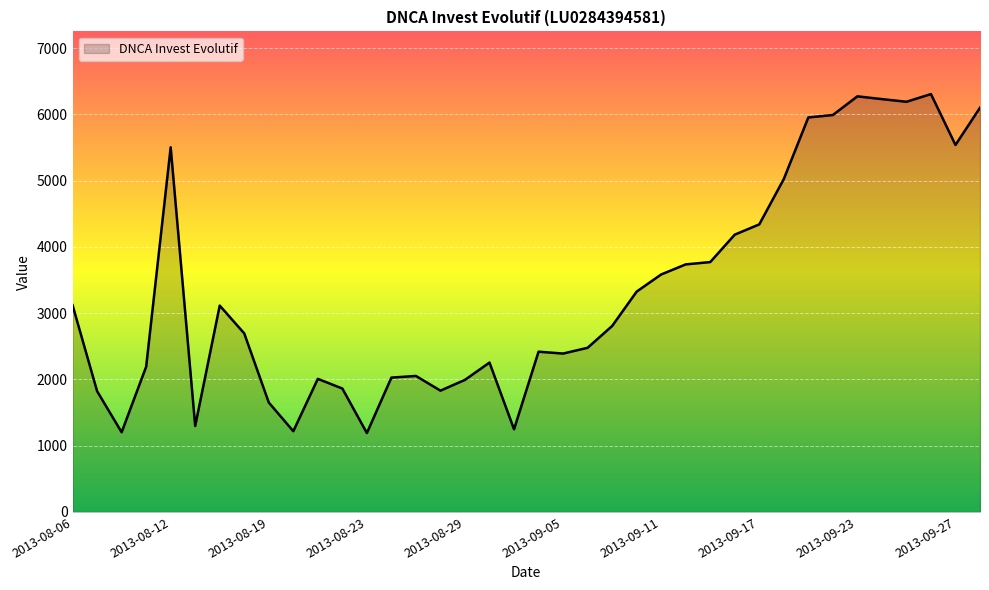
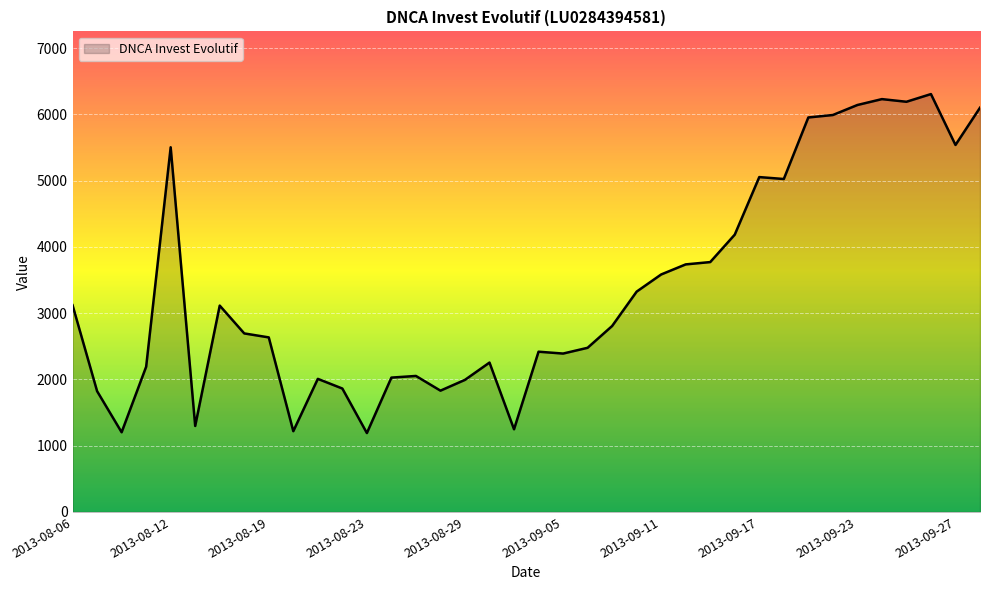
  {
    "2013-08-06": 3100,
    "2013-08-12": 5500,
-   "2013-08-19": 1700,
+   "2013-08-19": 2600,
    "2013-08-23": 1200,
    "2013-08-29": 2000,
    "2013-09-05": 2400,
    "2013-09-11": 3600,
-   "2013-09-17": 4300,
-   "2013-09-23": 6300,
+   "2013-09-17": 5100,
+   "2013-09-23": 6100,
    "2013-09-27": 5500
  }
